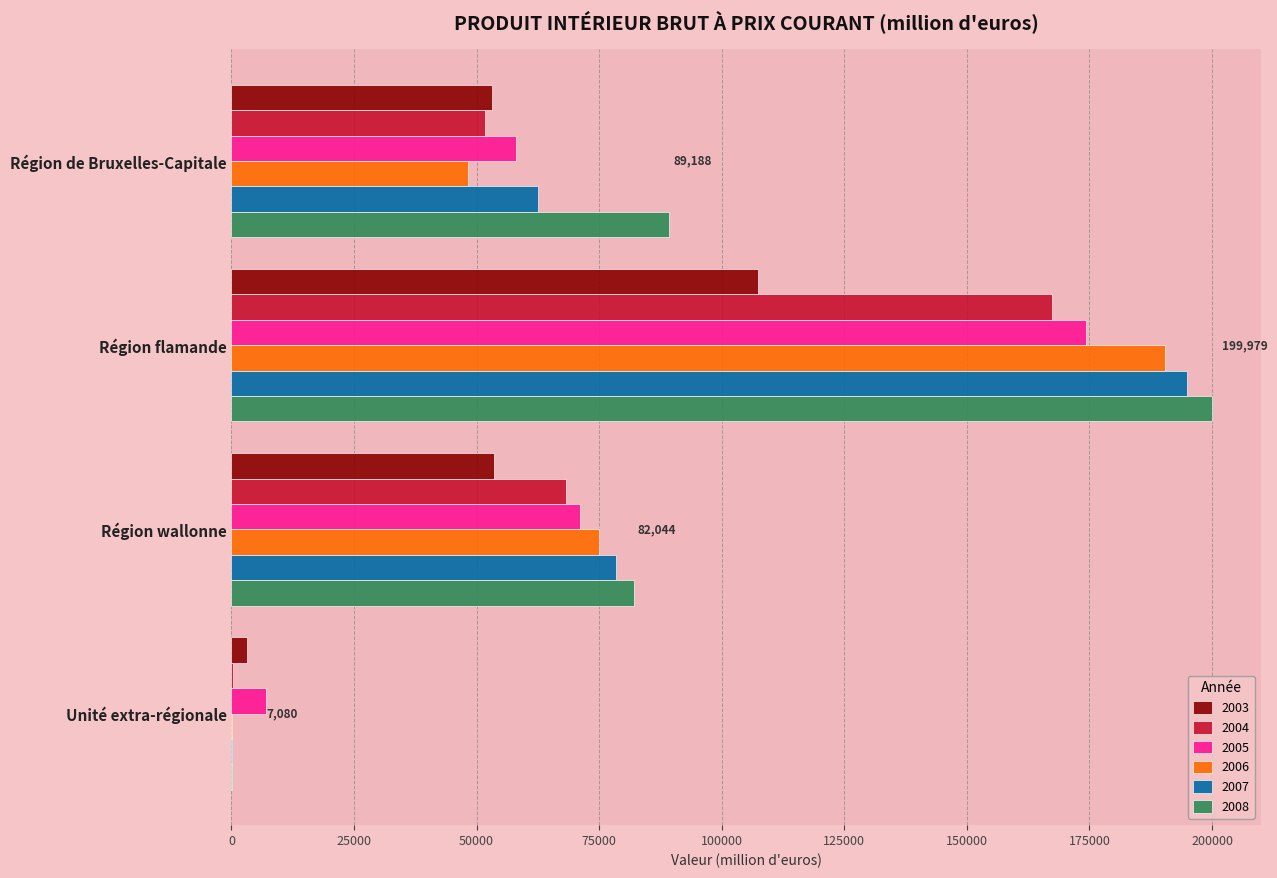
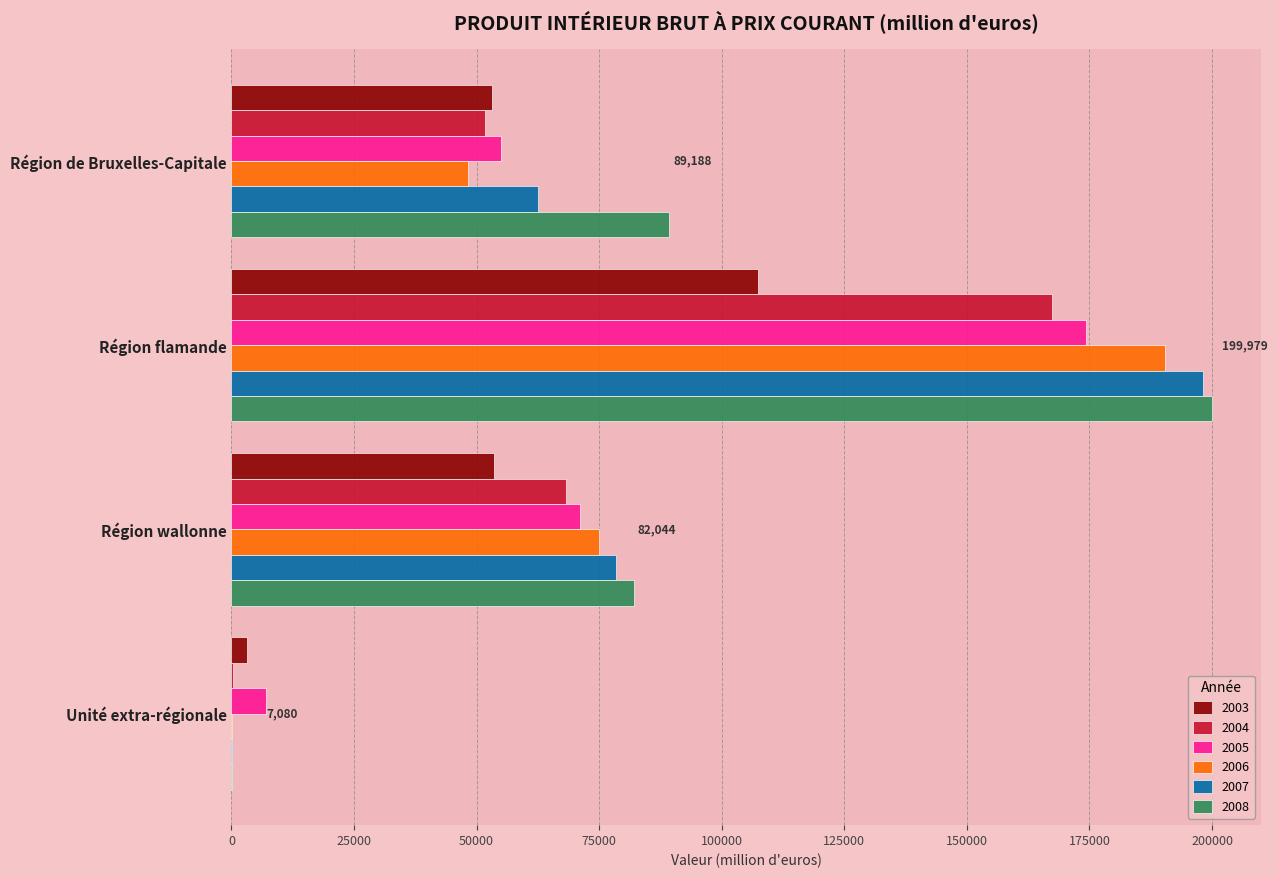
  {
    "2003": {
      "Région de Bruxelles-Capitale": 53000,
      "Région flamande": 107000,
      "Région wallonne": 54000,
      "Unité extra-régionale": 3000
    },
    "2004": {
      "Région de Bruxelles-Capitale": 52000,
      "Région flamande": 167000,
      "Région wallonne": 68000
    },
    "2005": {
-     "Région de Bruxelles-Capitale": 58000,
+     "Région de Bruxelles-Capitale": 55000,
      "Région flamande": 174000,
      "Région wallonne": 71000
    },
    "2006": {
      "Région de Bruxelles-Capitale": 48000,
      "Région flamande": 190000,
      "Région wallonne": 75000
    },
    "2007": {
      "Région de Bruxelles-Capitale": 62000,
-     "Région flamande": 195000,
+     "Région flamande": 198000,
      "Région wallonne": 78000
    },
    "2008": {
      "Région de Bruxelles-Capitale": 89000,
      "Région flamande": 200000,
      "Région wallonne": 82000
    }
  }
